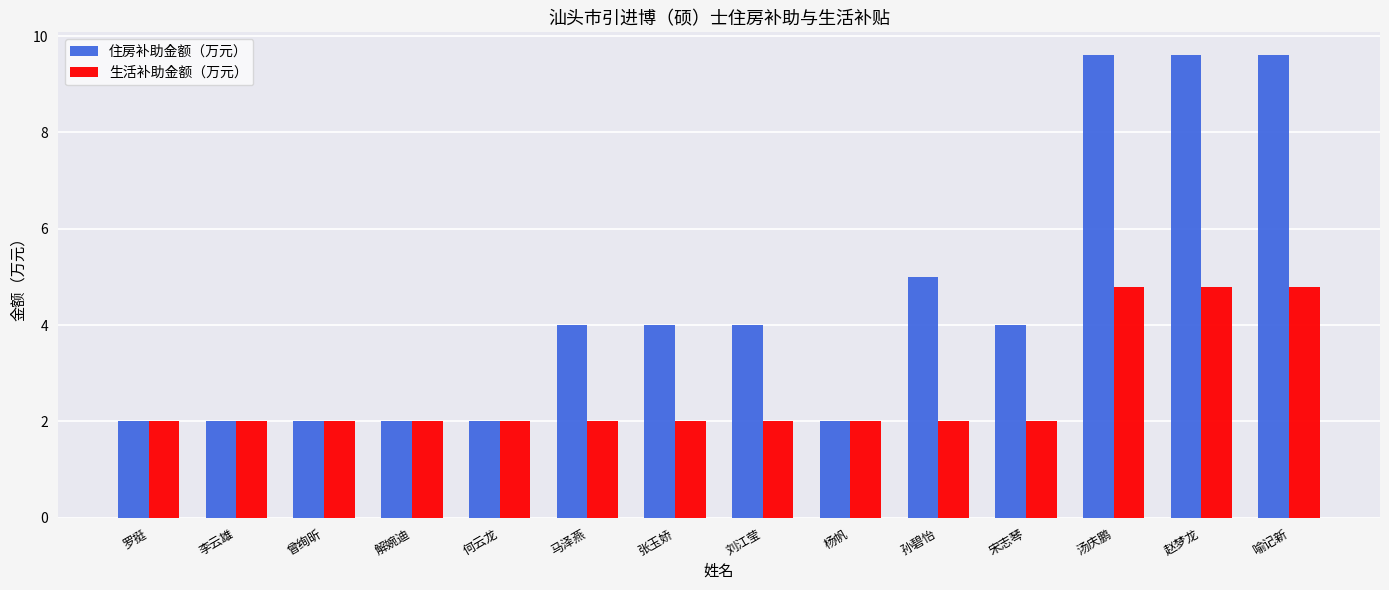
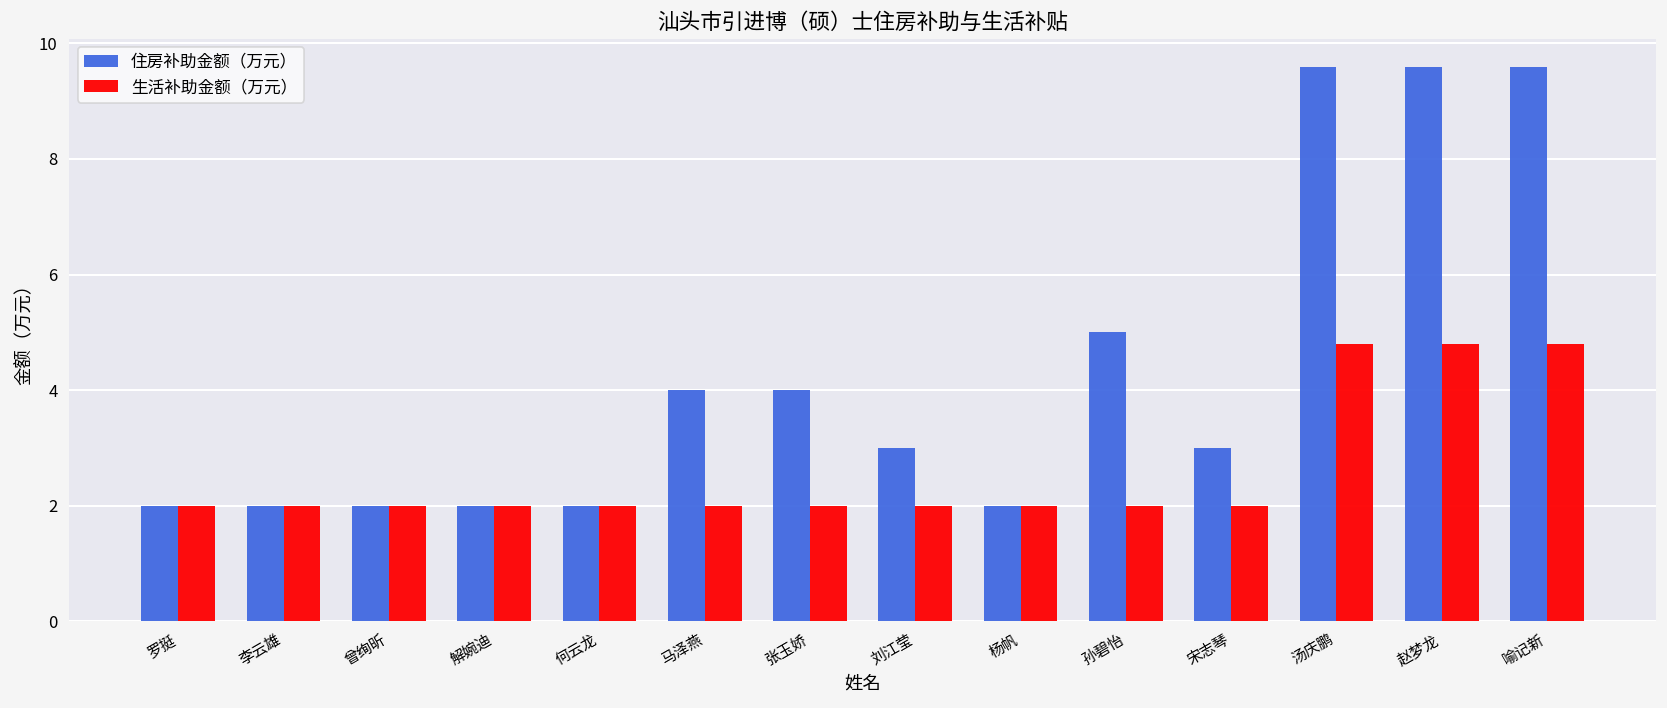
  {
    "住房补助金额（万元）": {
      "罗挺": 2,
      "李云雄": 2,
      "曾绚昕": 2,
      "解婉迪": 2,
      "何云龙": 2,
      "马泽燕": 4,
      "张玉娇": 4,
-     "刘江莹": 4,
+     "刘江莹": 3,
      "杨帆": 2,
      "孙碧怡": 5,
-     "宋志琴": 4,
+     "宋志琴": 3,
      "汤庆鹏": 9.6,
      "赵梦龙": 9.6,
      "喻记新": 9.6
    },
    "生活补助金额（万元）": {
      "罗挺": 2,
      "李云雄": 2,
      "曾绚昕": 2,
      "解婉迪": 2,
      "何云龙": 2,
      "马泽燕": 2,
      "张玉娇": 2,
      "刘江莹": 2,
      "杨帆": 2,
      "孙碧怡": 2,
      "宋志琴": 2,
      "汤庆鹏": 4.8,
      "赵梦龙": 4.8,
      "喻记新": 4.8
    }
  }
